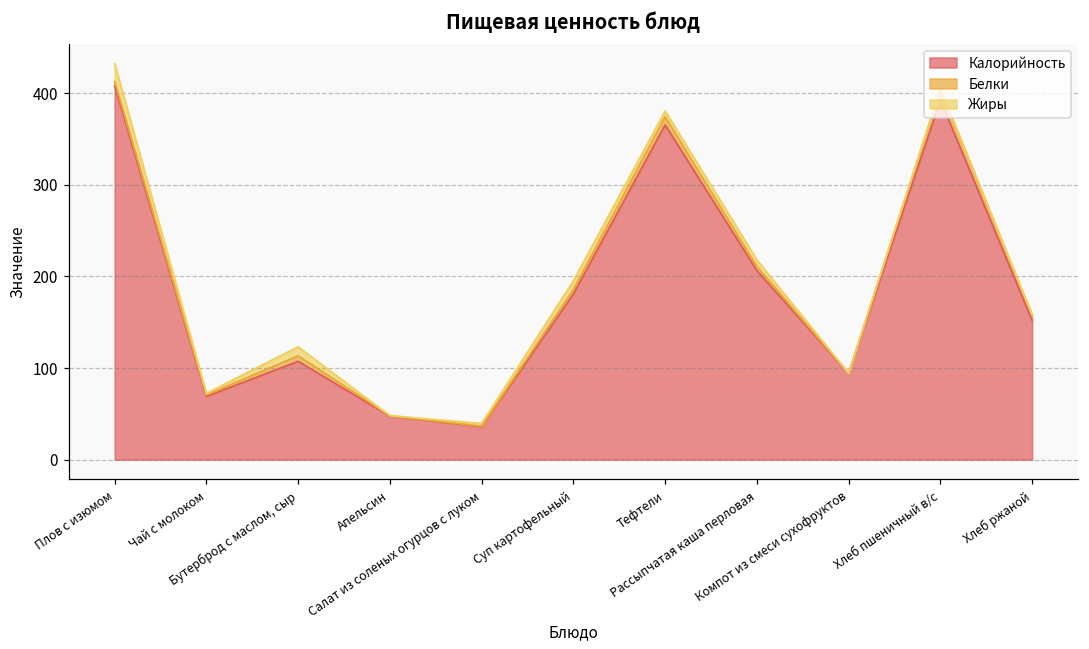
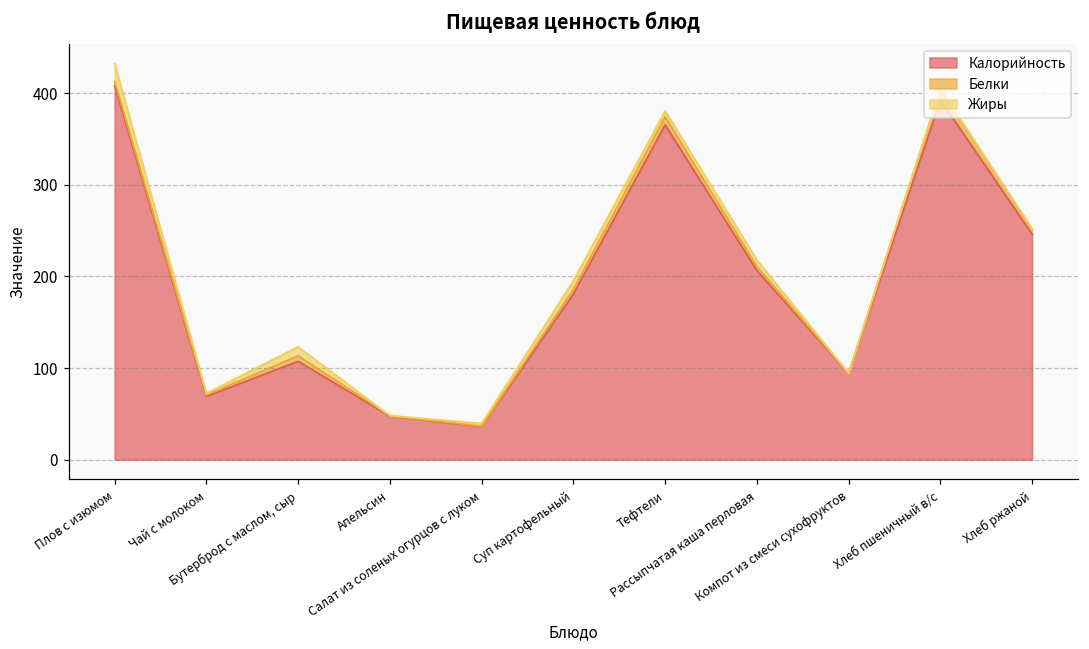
  {
    "Калорийность": {
      "Плов с изюмом": 410,
      "Бутерброд с маслом, сыр": 110,
      "Суп картофельный": 180,
      "Тефтели": 370,
      "Рассыпчатая каша перловая": 210,
-     "Хлеб ржаной": 150
+     "Хлеб ржаной": 250
    }
  }
